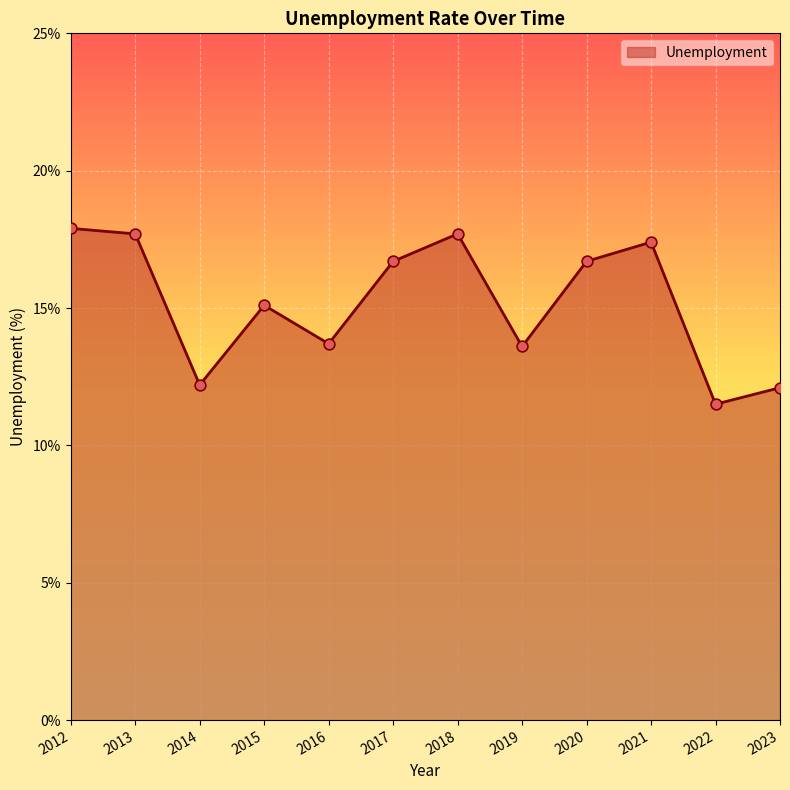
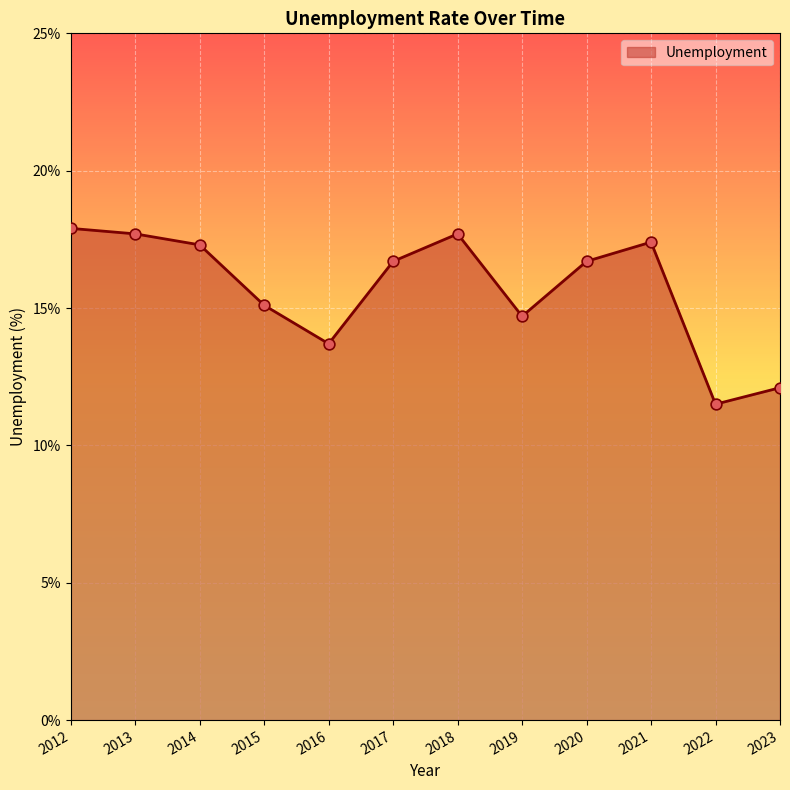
  {
    "2012": "17.9%",
    "2013": "17.7%",
-   "2014": "12.2%",
+   "2014": "17.3%",
    "2015": "15.1%",
    "2016": "13.7%",
    "2017": "16.7%",
    "2018": "17.7%",
-   "2019": "13.6%",
+   "2019": "14.7%",
    "2020": "16.7%",
    "2021": "17.4%",
    "2022": "11.5%",
    "2023": "12.1%"
  }
